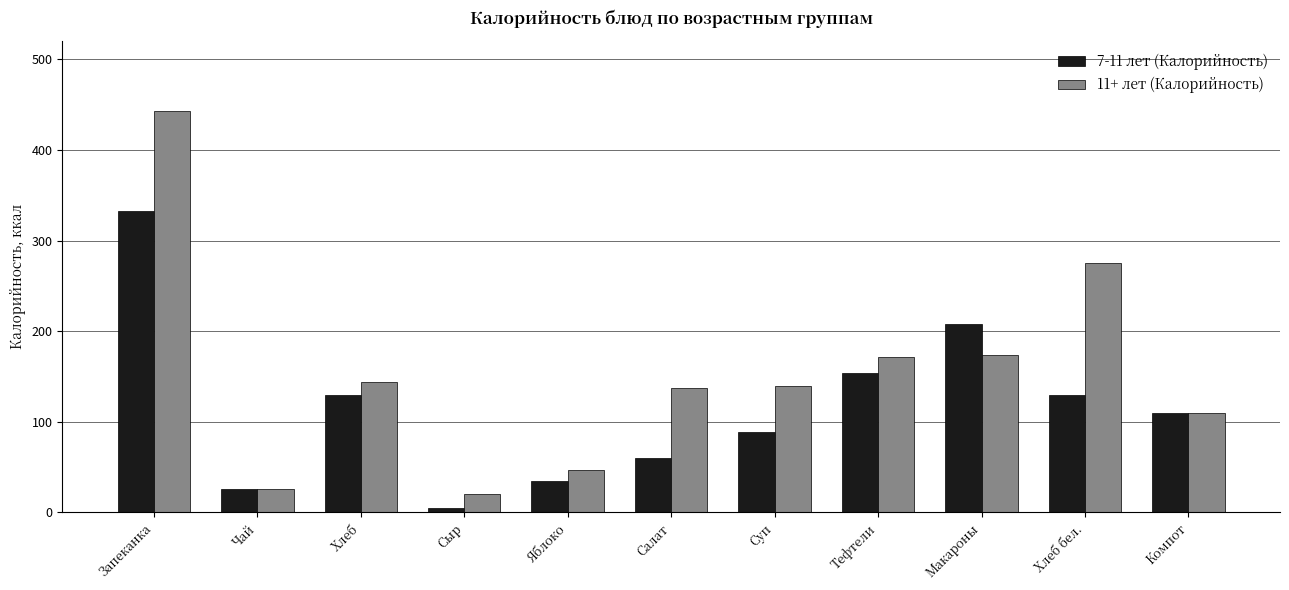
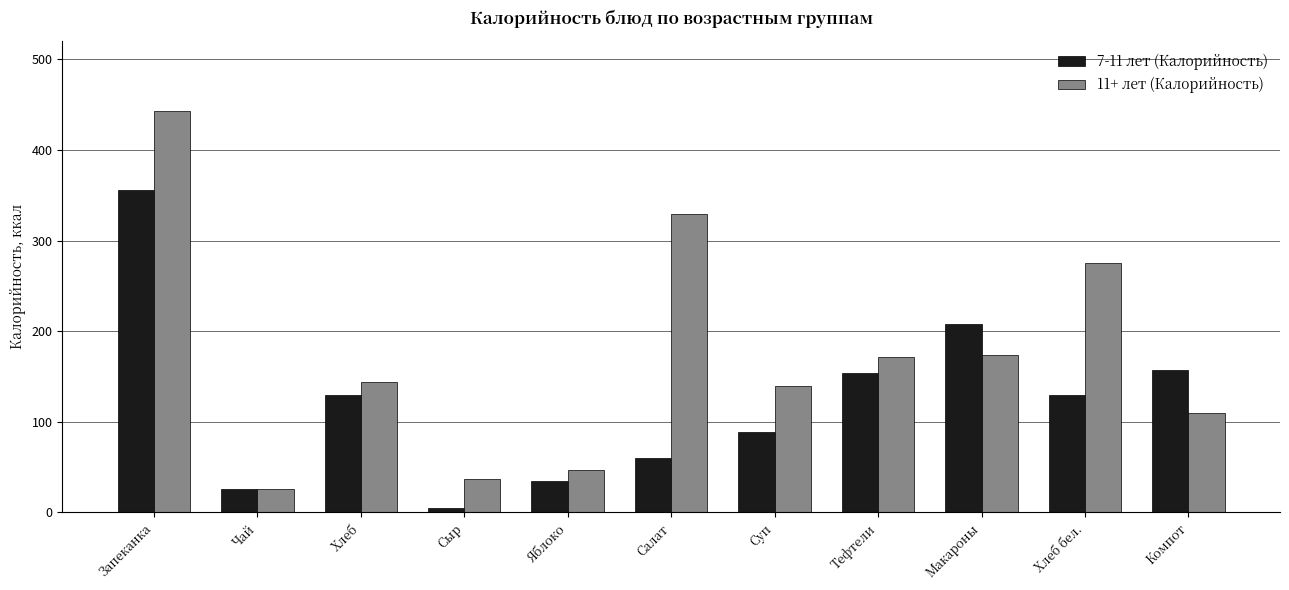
  {
    "7-11 лет (Калорийность)": {
-     "Запеканка": 330,
+     "Запеканка": 360,
      "Чай": 30,
      "Хлеб": 130,
      "Сыр": 0,
      "Яблоко": 30,
      "Салат": 60,
      "Суп": 90,
      "Тефтели": 150,
      "Макароны": 210,
      "Хлеб бел.": 130,
-     "Компот": 110
+     "Компот": 160
    },
    "11+ лет (Калорийность)": {
      "Запеканка": 440,
      "Чай": 30,
      "Хлеб": 140,
-     "Сыр": 20,
+     "Сыр": 40,
      "Яблоко": 50,
-     "Салат": 140,
+     "Салат": 330,
      "Суп": 140,
      "Тефтели": 170,
      "Макароны": 170,
      "Хлеб бел.": 270,
      "Компот": 110
    }
  }
